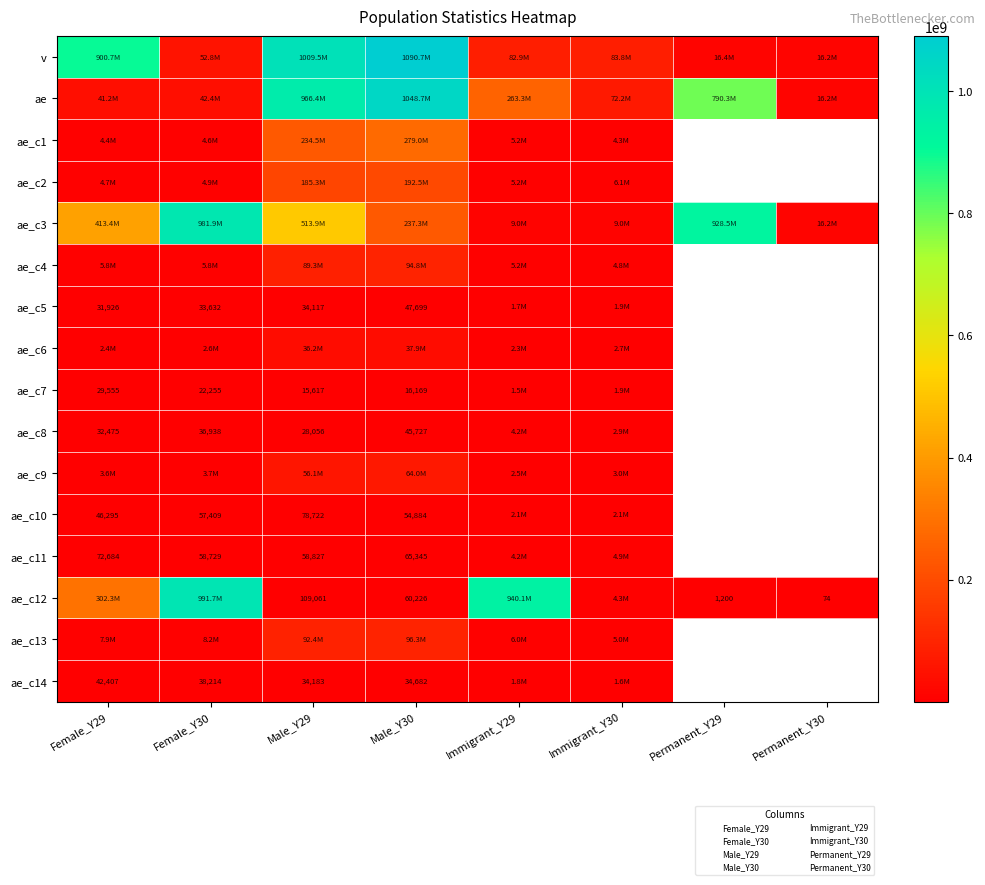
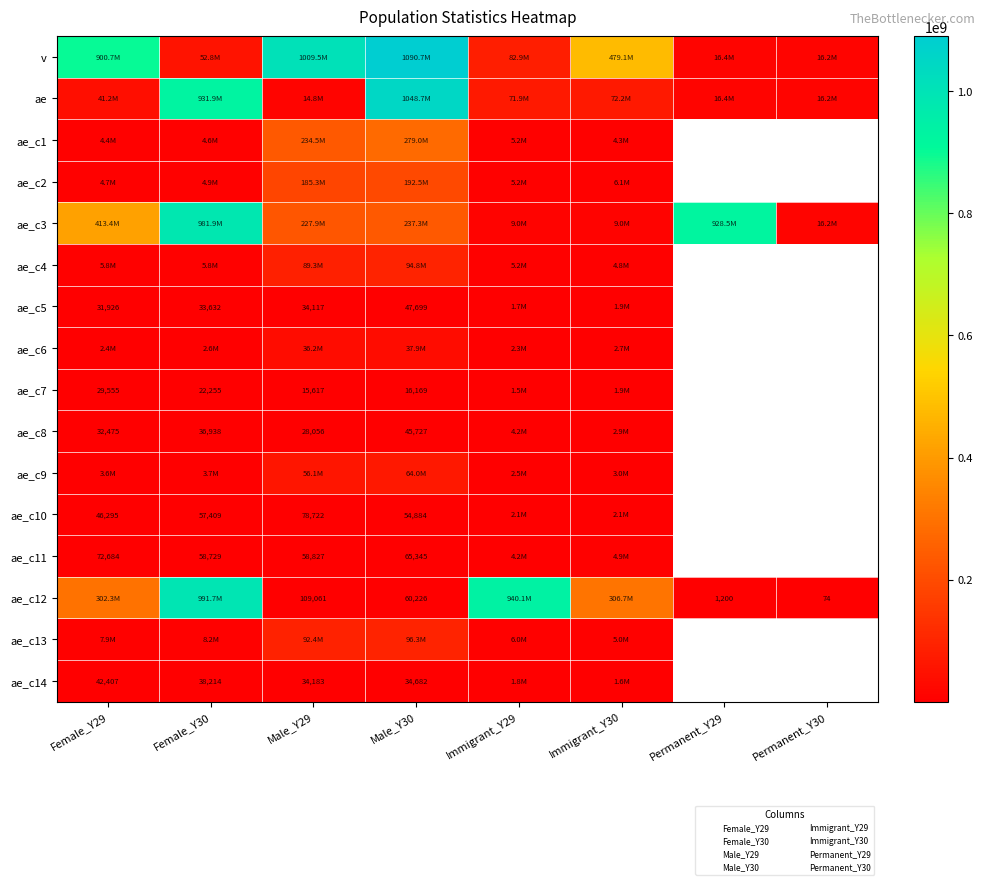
  {
    "v": {
      "Female_Y29": "900.7M",
      "Female_Y30": "52.8M",
      "Male_Y29": "1009.5M",
      "Male_Y30": "1090.7M",
      "Immigrant_Y29": "82.9M",
-     "Immigrant_Y30": "83.8M",
+     "Immigrant_Y30": "479.1M",
      "Permanent_Y29": "16.4M",
      "Permanent_Y30": "16.2M"
    },
    "ae": {
      "Female_Y29": "41.2M",
-     "Female_Y30": "42.4M",
-     "Male_Y29": "966.4M",
+     "Female_Y30": "931.9M",
+     "Male_Y29": "14.8M",
      "Male_Y30": "1048.7M",
-     "Immigrant_Y29": "263.3M",
+     "Immigrant_Y29": "71.9M",
      "Immigrant_Y30": "72.2M",
-     "Permanent_Y29": "790.3M",
+     "Permanent_Y29": "16.4M",
      "Permanent_Y30": "16.2M"
    },
    "ae_c1": {
      "Female_Y29": "4.4M",
      "Female_Y30": "4.6M",
      "Male_Y29": "234.5M",
      "Male_Y30": "279.0M",
      "Immigrant_Y29": "5.2M",
      "Immigrant_Y30": "4.3M"
    },
    "ae_c2": {
      "Female_Y29": "4.7M",
      "Female_Y30": "4.9M",
      "Male_Y29": "185.3M",
      "Male_Y30": "192.5M",
      "Immigrant_Y29": "5.2M",
      "Immigrant_Y30": "6.1M"
    },
    "ae_c3": {
      "Female_Y29": "413.4M",
      "Female_Y30": "981.9M",
-     "Male_Y29": "513.9M",
+     "Male_Y29": "227.9M",
      "Male_Y30": "237.3M",
      "Immigrant_Y29": "9.0M",
      "Immigrant_Y30": "9.0M",
      "Permanent_Y29": "928.5M",
      "Permanent_Y30": "16.2M"
    },
    "ae_c4": {
      "Female_Y29": "5.8M",
      "Female_Y30": "5.8M",
      "Male_Y29": "89.3M",
      "Male_Y30": "94.8M",
      "Immigrant_Y29": "5.2M",
      "Immigrant_Y30": "4.8M"
    },
    "ae_c5": {
      "Female_Y29": "31,926",
      "Female_Y30": "33,632",
      "Male_Y29": "34,117",
      "Male_Y30": "47,699",
      "Immigrant_Y29": "1.7M",
      "Immigrant_Y30": "1.9M"
    },
    "ae_c6": {
      "Female_Y29": "2.4M",
      "Female_Y30": "2.6M",
      "Male_Y29": "36.2M",
      "Male_Y30": "37.9M",
      "Immigrant_Y29": "2.3M",
      "Immigrant_Y30": "2.7M"
    },
    "ae_c7": {
      "Female_Y29": "29,555",
      "Female_Y30": "22,255",
      "Male_Y29": "15,617",
      "Male_Y30": "16,169",
      "Immigrant_Y29": "1.5M",
      "Immigrant_Y30": "1.9M"
    },
    "ae_c8": {
      "Female_Y29": "32,475",
      "Female_Y30": "36,938",
      "Male_Y29": "28,056",
      "Male_Y30": "45,727",
      "Immigrant_Y29": "4.2M",
      "Immigrant_Y30": "2.9M"
    },
    "ae_c9": {
      "Female_Y29": "3.6M",
      "Female_Y30": "3.7M",
      "Male_Y29": "56.1M",
      "Male_Y30": "64.0M",
      "Immigrant_Y29": "2.5M",
      "Immigrant_Y30": "3.0M"
    },
    "ae_c10": {
      "Female_Y29": "46,295",
      "Female_Y30": "57,409",
      "Male_Y29": "78,722",
      "Male_Y30": "54,884",
      "Immigrant_Y29": "2.1M",
      "Immigrant_Y30": "2.1M"
    },
    "ae_c11": {
      "Female_Y29": "72,684",
      "Female_Y30": "58,729",
      "Male_Y29": "58,827",
      "Male_Y30": "65,345",
      "Immigrant_Y29": "4.2M",
      "Immigrant_Y30": "4.9M"
    },
    "ae_c12": {
      "Female_Y29": "302.3M",
      "Female_Y30": "991.7M",
      "Male_Y29": "109,061",
      "Male_Y30": "60,226",
      "Immigrant_Y29": "940.1M",
-     "Immigrant_Y30": "4.3M",
+     "Immigrant_Y30": "306.7M",
      "Permanent_Y29": "1,200",
      "Permanent_Y30": "74"
    },
    "ae_c13": {
      "Female_Y29": "7.9M",
      "Female_Y30": "8.2M",
      "Male_Y29": "92.4M",
      "Male_Y30": "96.3M",
      "Immigrant_Y29": "6.0M",
      "Immigrant_Y30": "5.0M"
    },
    "ae_c14": {
      "Female_Y29": "42,407",
      "Female_Y30": "38,214",
      "Male_Y29": "34,183",
      "Male_Y30": "34,682",
      "Immigrant_Y29": "1.8M",
      "Immigrant_Y30": "1.6M"
    }
  }
